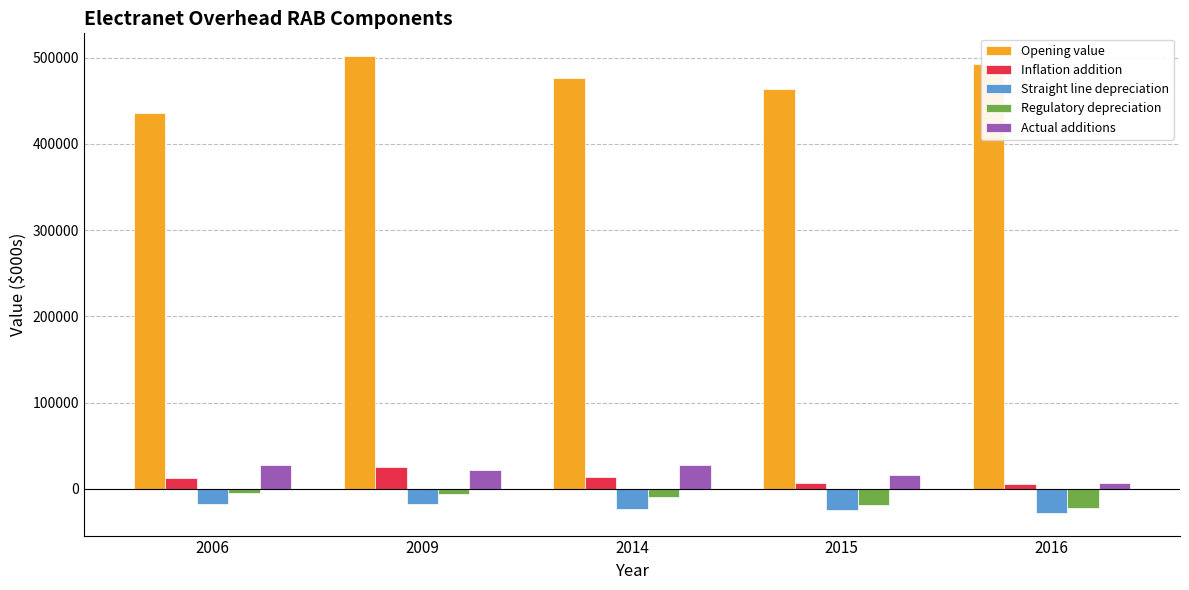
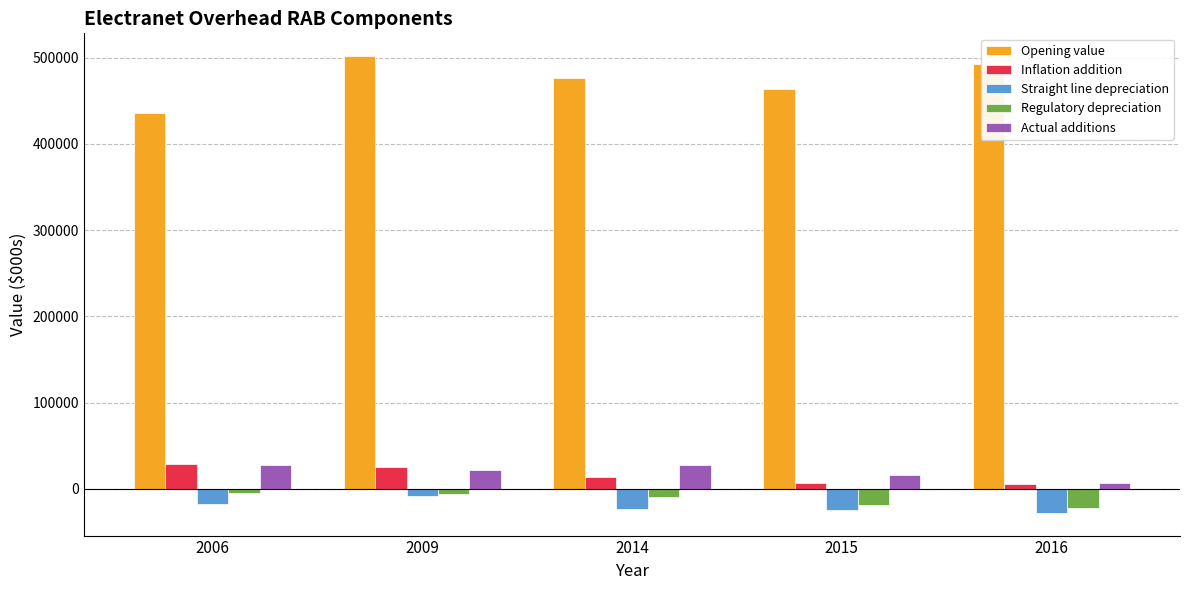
  {
    "Opening value": {
      "2006": 440000,
      "2009": 500000,
      "2014": 480000,
      "2015": 460000
    },
    "Inflation addition": {
-     "2006": 10000,
+     "2006": 30000,
      "2009": 30000,
      "2014": 10000,
      "2015": 10000,
      "2016": 10000
    },
    "Straight line depreciation": {
      "2006": -20000,
-     "2009": -20000,
+     "2009": -10000,
      "2014": -20000,
      "2015": -20000,
      "2016": -30000
    },
    "Regulatory depreciation": {
      "2006": 0,
      "2009": -10000,
      "2014": -10000,
      "2015": -20000,
      "2016": -20000
    },
    "Actual additions": {
      "2006": 30000,
      "2009": 20000,
      "2014": 30000,
      "2015": 20000,
      "2016": 10000
    }
  }
